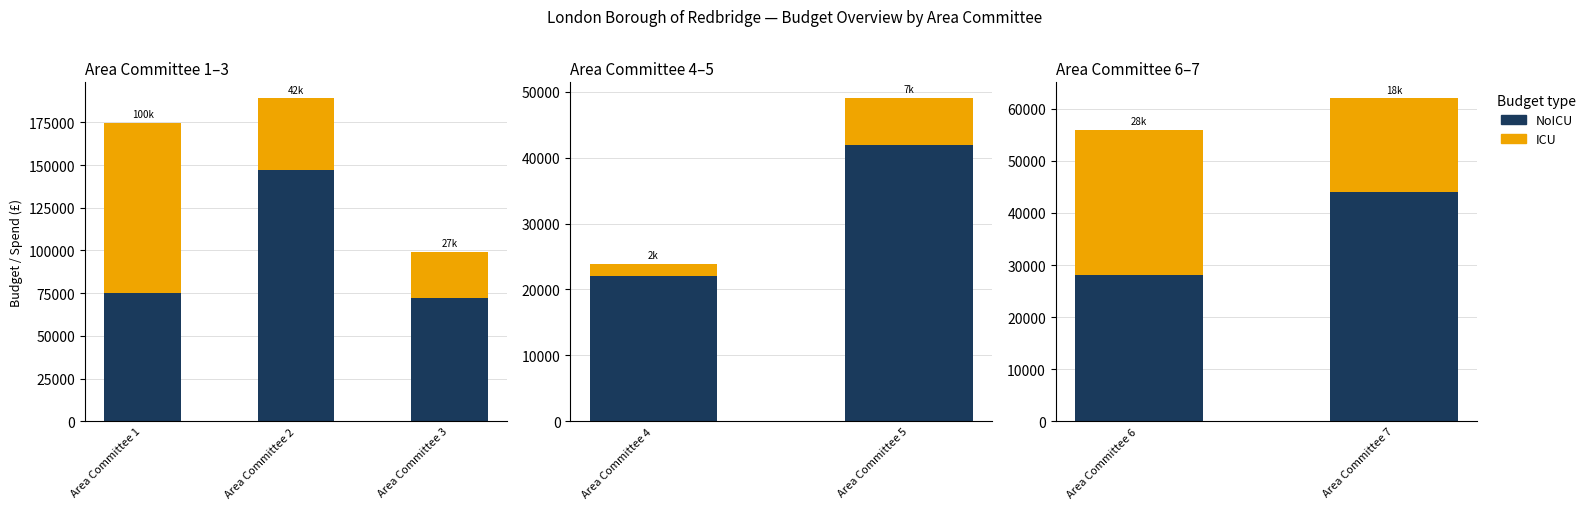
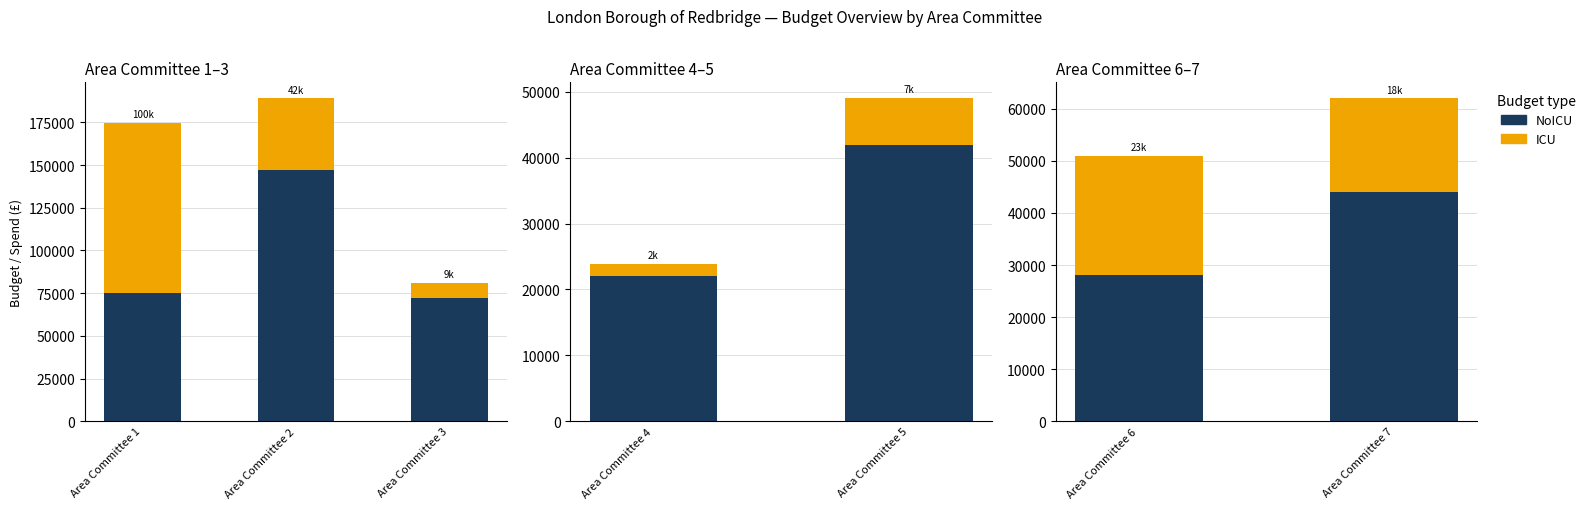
  {
    "Area Committee 1–3": {
      "NoICU": {
        "Area Committee 1": "75000",
        "Area Committee 2": "147000",
        "Area Committee 3": "72000"
      },
      "ICU": {
        "Area Committee 1": "100k",
        "Area Committee 2": "42k",
-       "Area Committee 3": "27k"
+       "Area Committee 3": "9k"
      }
    },
    "Area Committee 4–5": {
      "NoICU": {
        "Area Committee 4": "22000",
        "Area Committee 5": "42000"
      },
      "ICU": {
        "Area Committee 4": "2k",
        "Area Committee 5": "7k"
      }
    },
    "Area Committee 6–7": {
      "NoICU": {
        "Area Committee 6": "28000",
        "Area Committee 7": "44000"
      },
      "ICU": {
-       "Area Committee 6": "28k",
+       "Area Committee 6": "23k",
        "Area Committee 7": "18k"
      }
    }
  }
